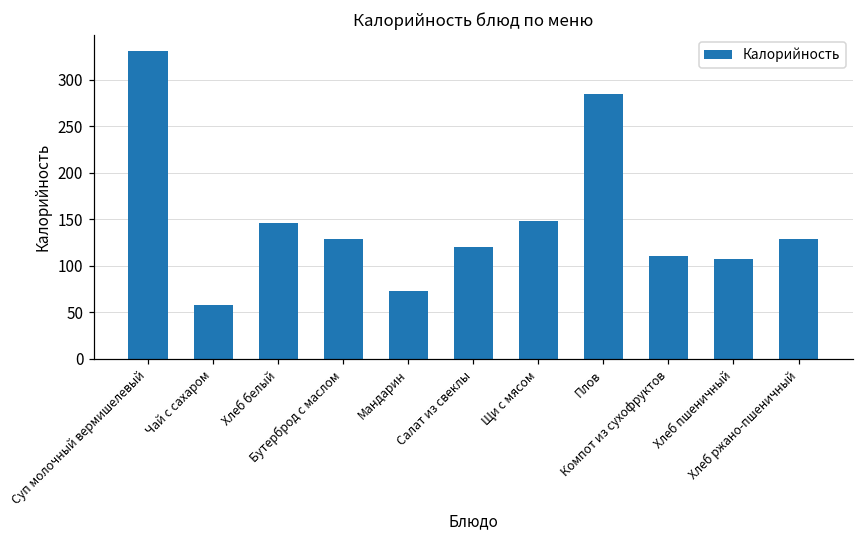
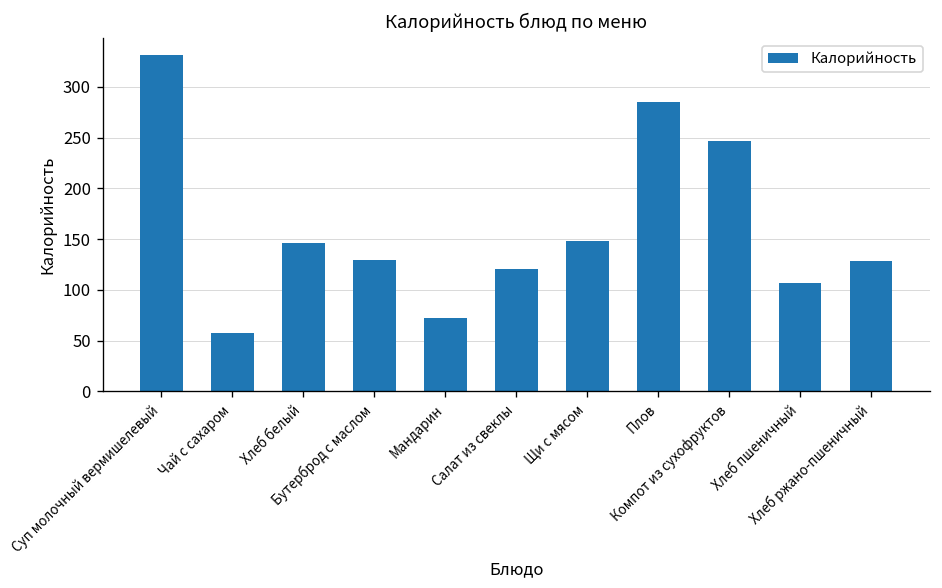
  {
    "Суп молочный вермишелевый": 330,
    "Чай с сахаром": 60,
    "Хлеб белый": 150,
    "Бутерброд с маслом": 130,
    "Мандарин": 70,
    "Салат из свеклы": 120,
    "Щи с мясом": 150,
    "Плов": 290,
-   "Компот из сухофруктов": 110,
+   "Компот из сухофруктов": 250,
    "Хлеб пшеничный": 110,
    "Хлеб ржано-пшеничный": 130
  }
